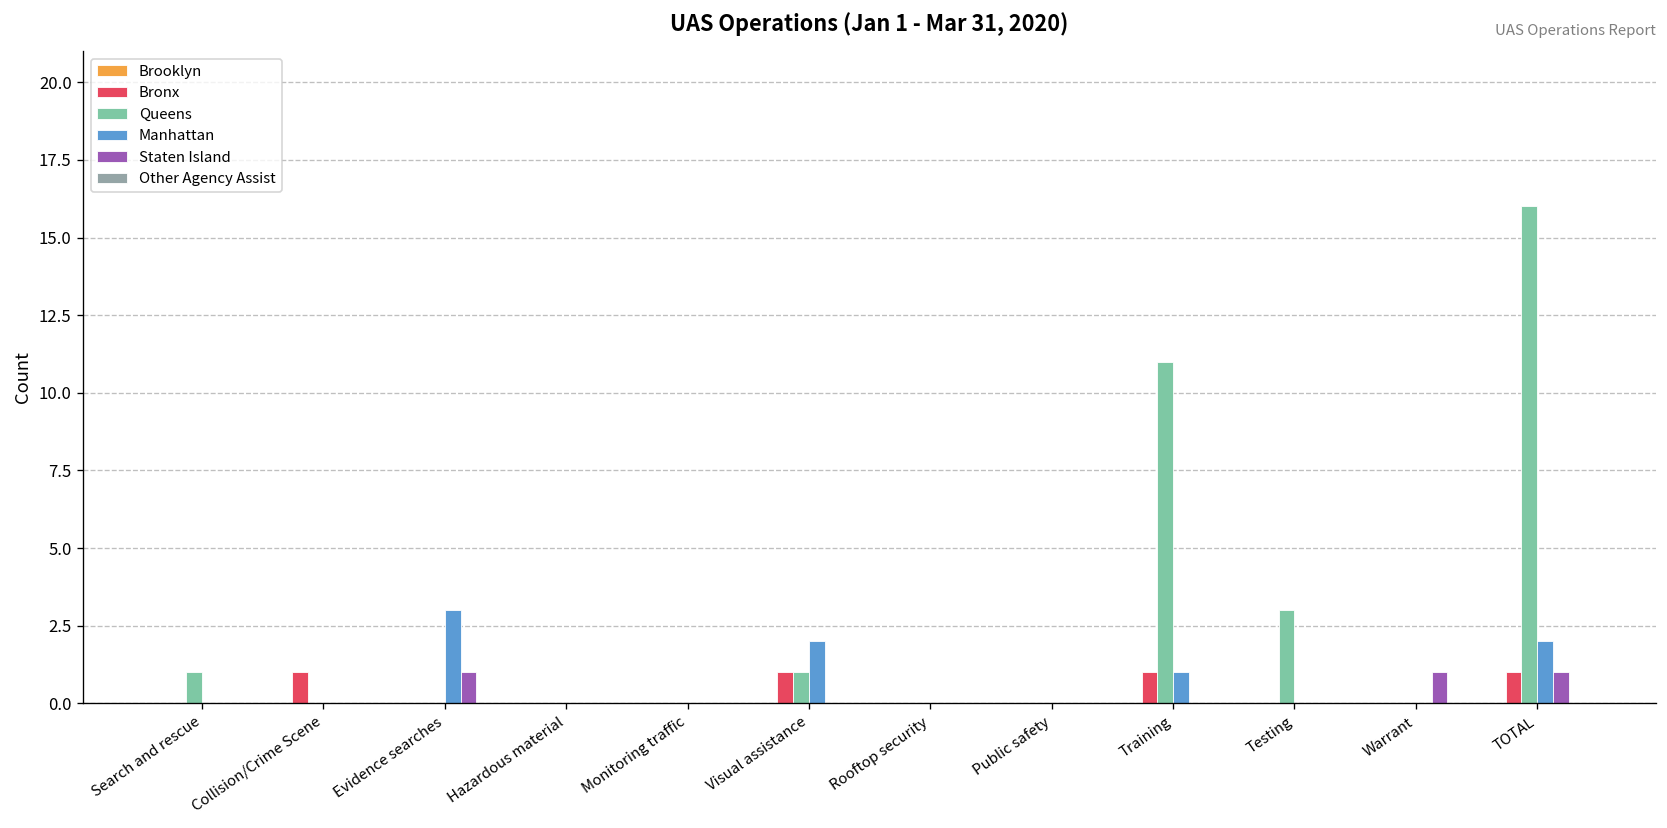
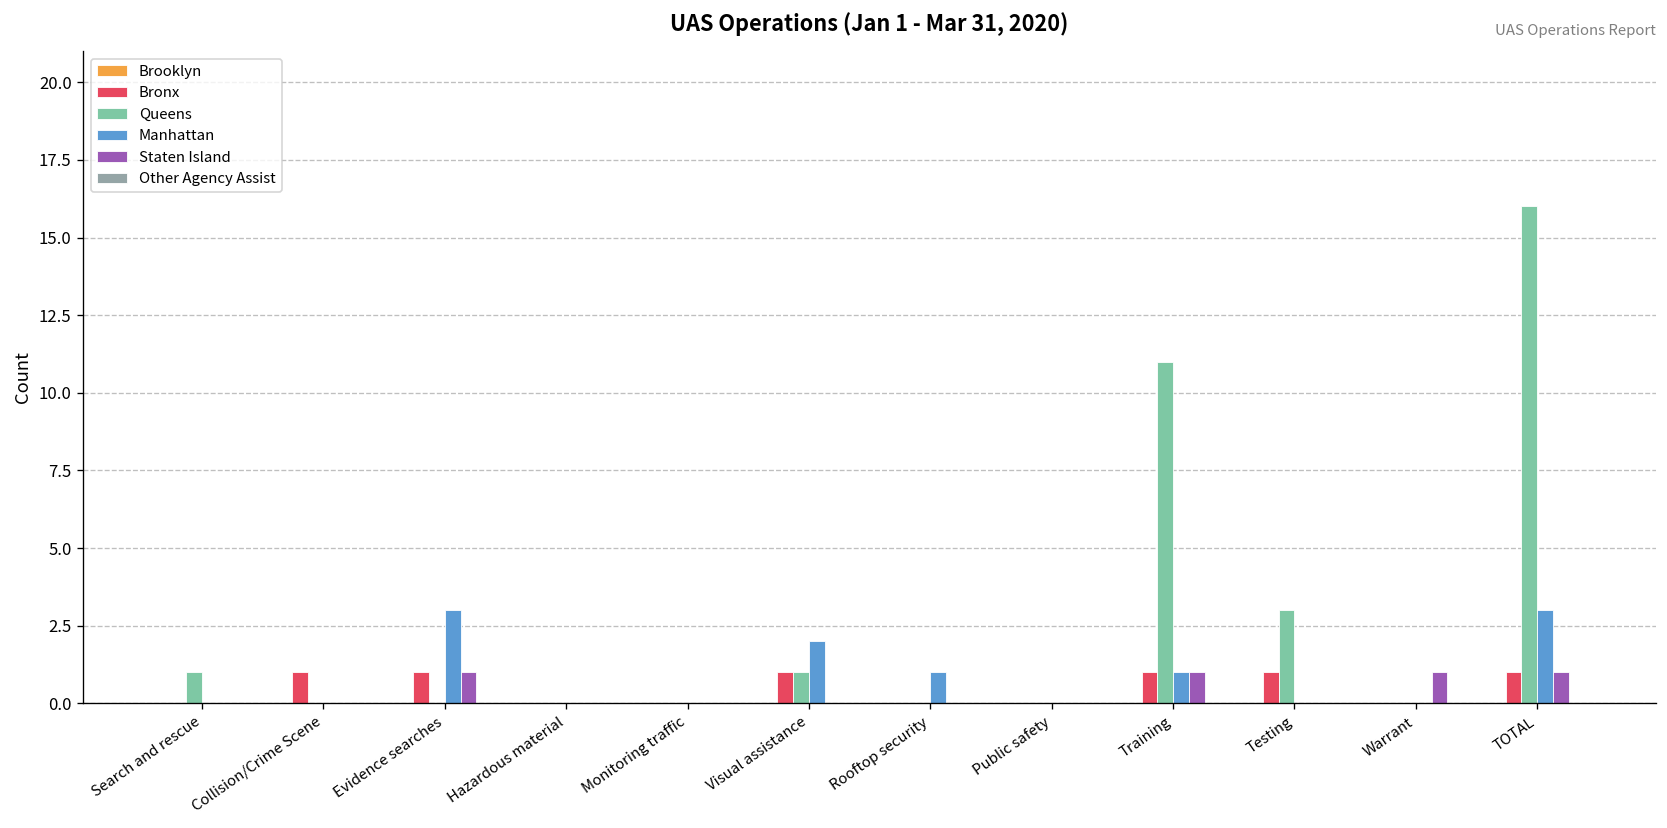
  {
    "Brooklyn": {
      "Search and rescue": 0,
      "Collision/Crime Scene": 0,
      "Evidence searches": 0,
      "Hazardous material": 0,
      "Monitoring traffic": 0,
      "Visual assistance": 0,
      "Rooftop security": 0,
      "Public safety": 0,
      "Training": 0,
      "Testing": 0,
      "Warrant": 0,
      "TOTAL": 0
    },
    "Bronx": {
      "Search and rescue": 0,
      "Collision/Crime Scene": 1,
-     "Evidence searches": 0,
+     "Evidence searches": 1,
      "Hazardous material": 0,
      "Monitoring traffic": 0,
      "Visual assistance": 1,
      "Rooftop security": 0,
      "Public safety": 0,
      "Training": 1,
-     "Testing": 0,
+     "Testing": 1,
      "Warrant": 0,
      "TOTAL": 1
    },
    "Manhattan": {
      "Search and rescue": 0,
      "Collision/Crime Scene": 0,
      "Evidence searches": 3,
      "Hazardous material": 0,
      "Monitoring traffic": 0,
      "Visual assistance": 2,
-     "Rooftop security": 0,
+     "Rooftop security": 1,
      "Public safety": 0,
      "Training": 1,
      "Testing": 0,
      "Warrant": 0,
-     "TOTAL": 2
+     "TOTAL": 3
    },
    "Staten Island": {
      "Search and rescue": 0,
      "Collision/Crime Scene": 0,
      "Evidence searches": 1,
      "Hazardous material": 0,
      "Monitoring traffic": 0,
      "Visual assistance": 0,
      "Rooftop security": 0,
      "Public safety": 0,
-     "Training": 0,
+     "Training": 1,
      "Testing": 0,
      "Warrant": 1,
      "TOTAL": 1
    }
  }
